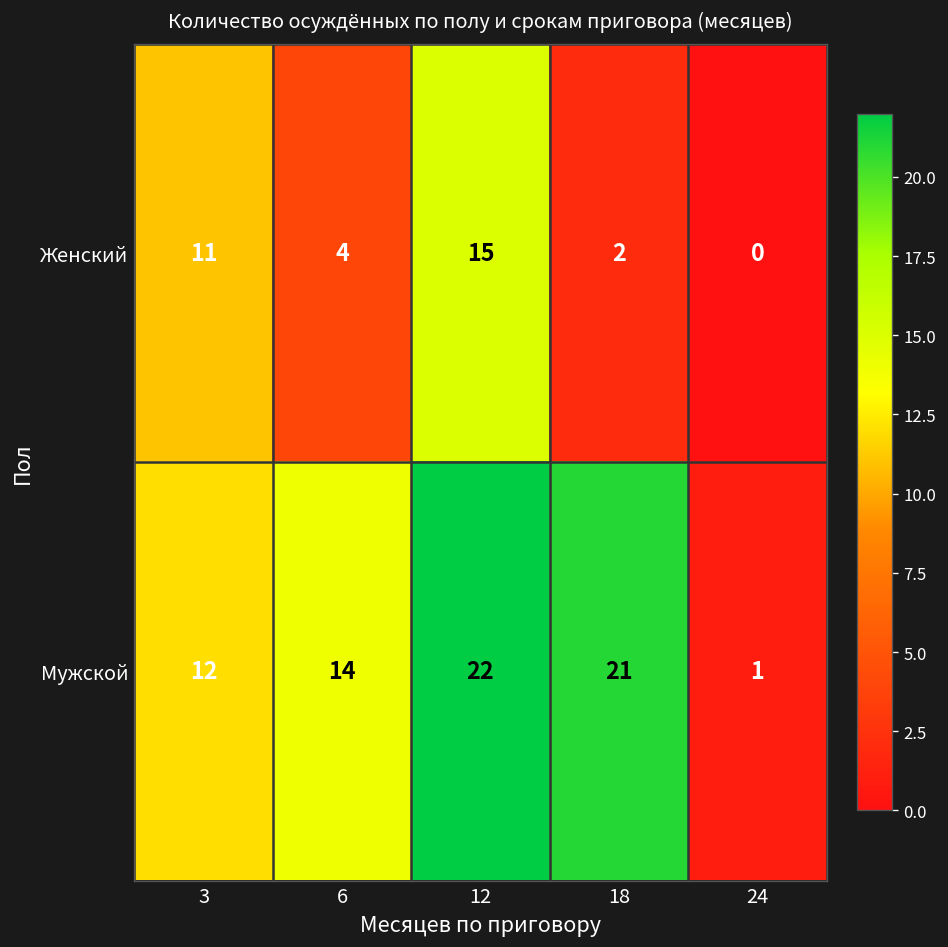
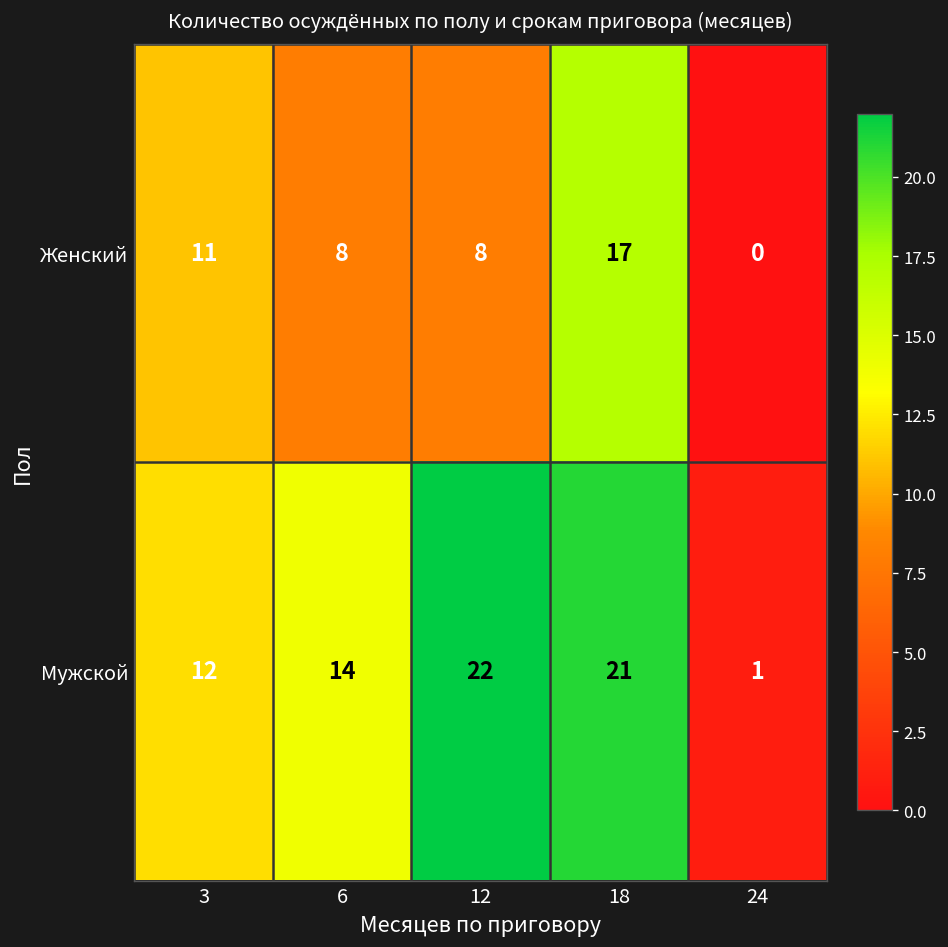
  {
    "Женский": {
      "3": 11,
-     "6": 4,
-     "12": 15,
-     "18": 2,
+     "6": 8,
+     "12": 8,
+     "18": 17,
      "24": 0
    },
    "Мужской": {
      "3": 12,
      "6": 14,
      "12": 22,
      "18": 21,
      "24": 1
    }
  }
